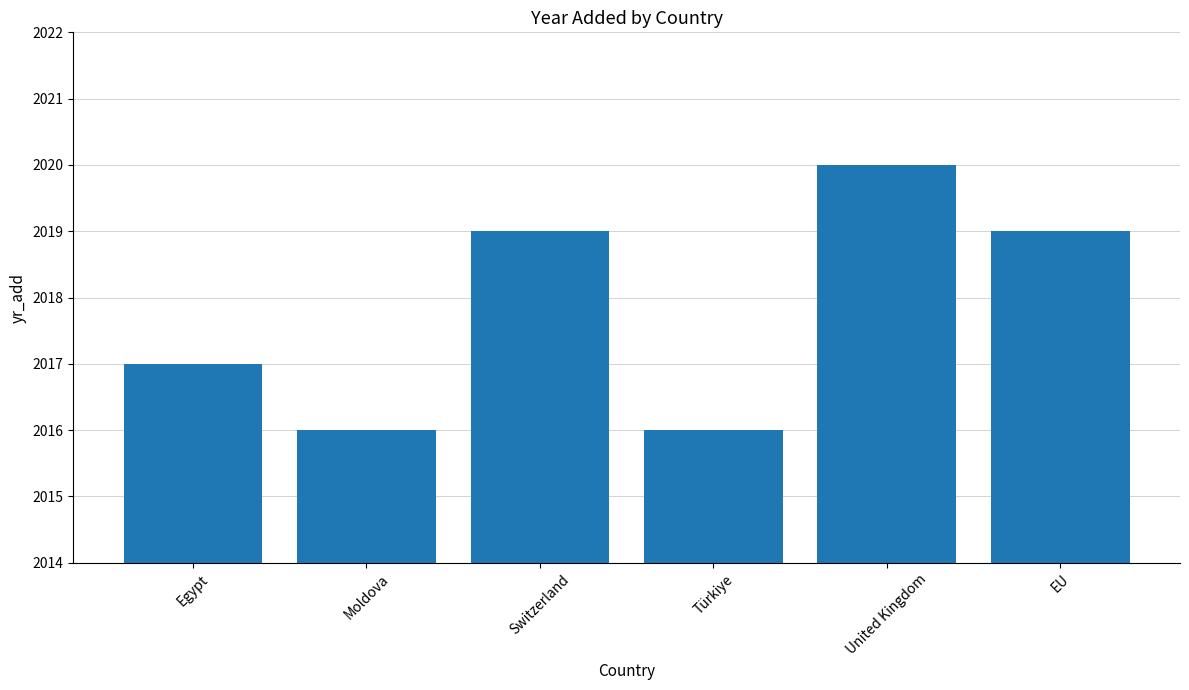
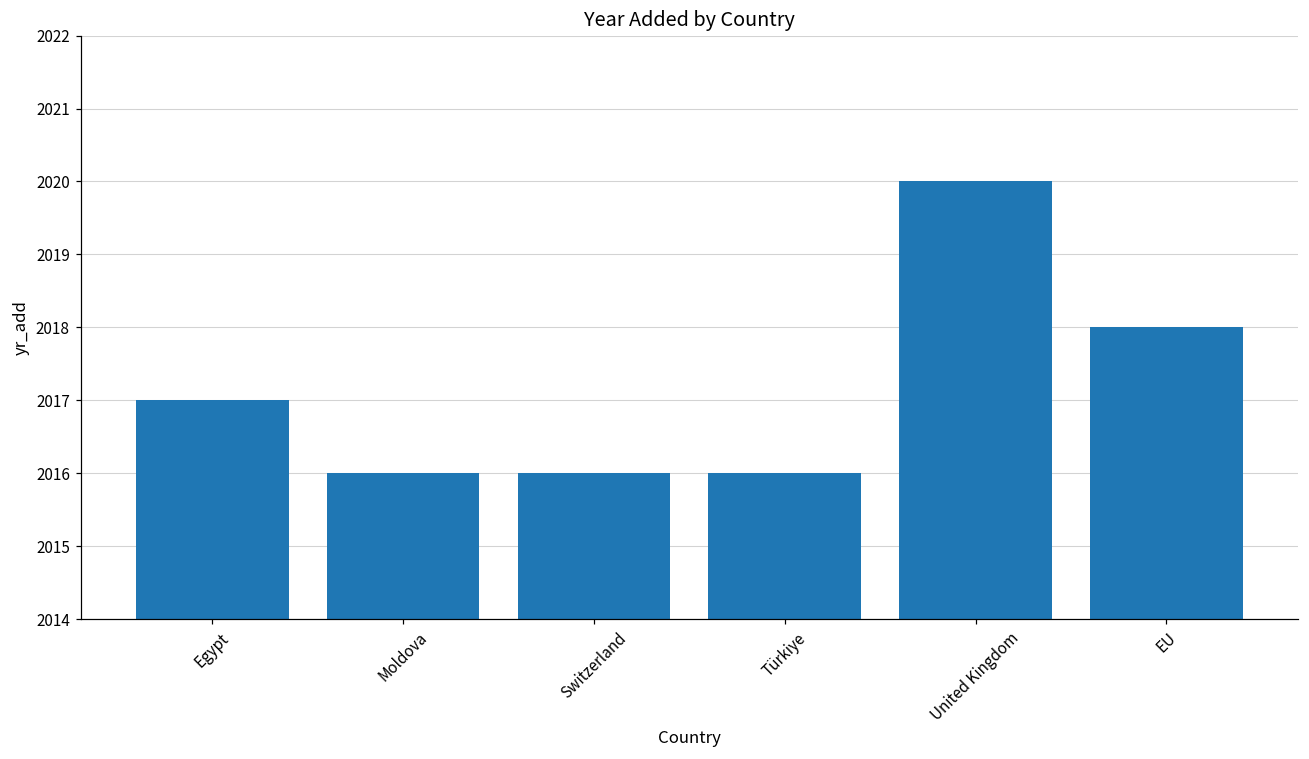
  {
    "Egypt": 2017,
    "Moldova": 2016,
-   "Switzerland": 2019,
+   "Switzerland": 2016,
    "Türkiye": 2016,
    "United Kingdom": 2020,
-   "EU": 2019
+   "EU": 2018
  }
